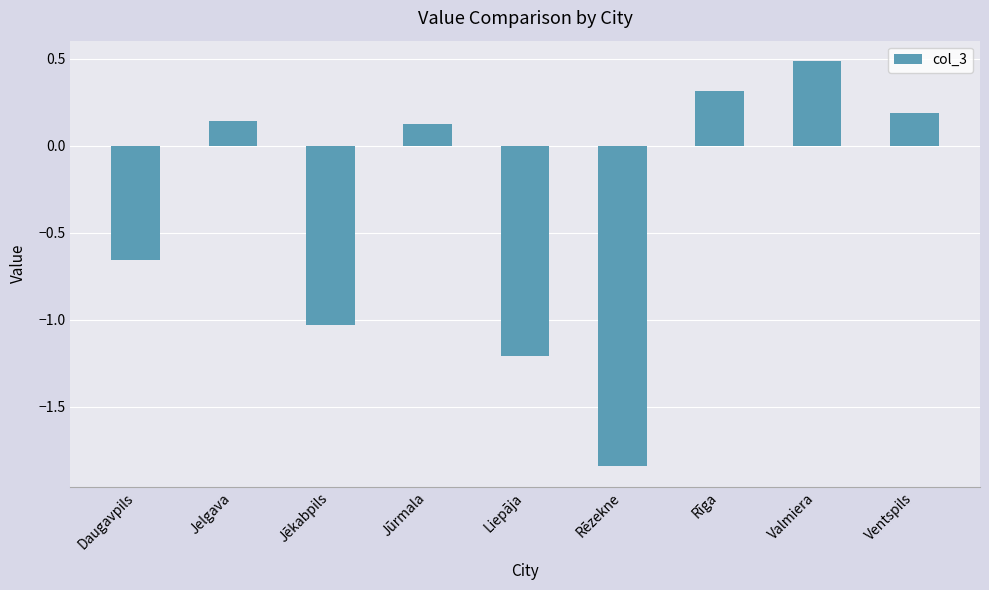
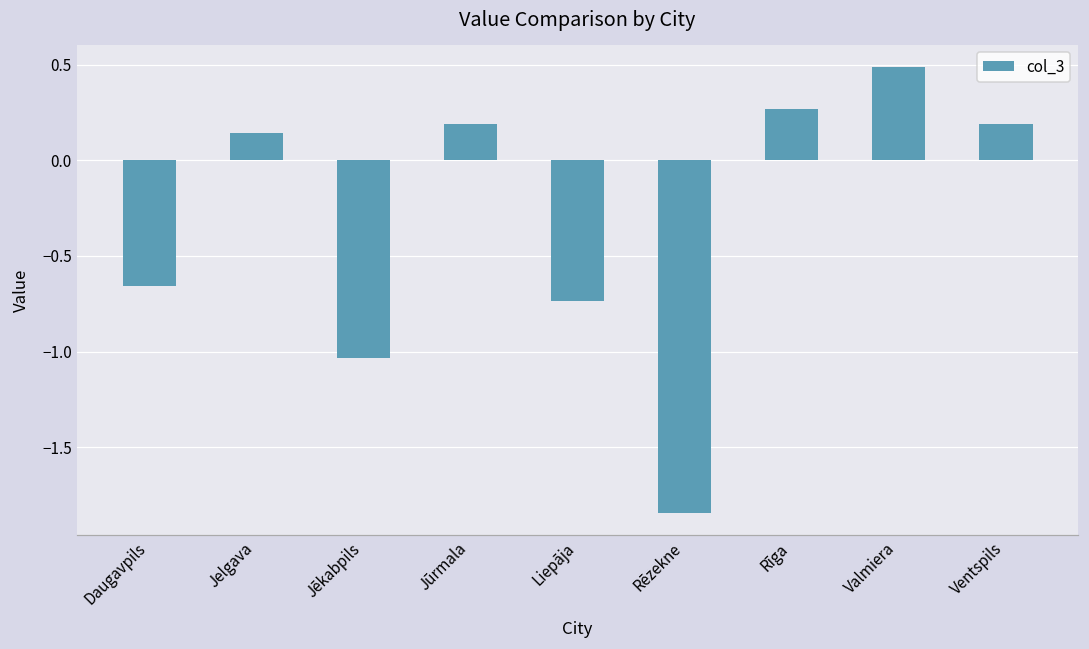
  {
    "Daugavpils": -0.66,
    "Jelgava": 0.14,
    "Jēkabpils": -1.03,
-   "Jūrmala": 0.12,
-   "Liepāja": -1.21,
+   "Jūrmala": 0.19,
+   "Liepāja": -0.74,
    "Rēzekne": -1.84,
-   "Rīga": 0.31,
+   "Rīga": 0.27,
    "Valmiera": 0.49,
    "Ventspils": 0.19
  }
